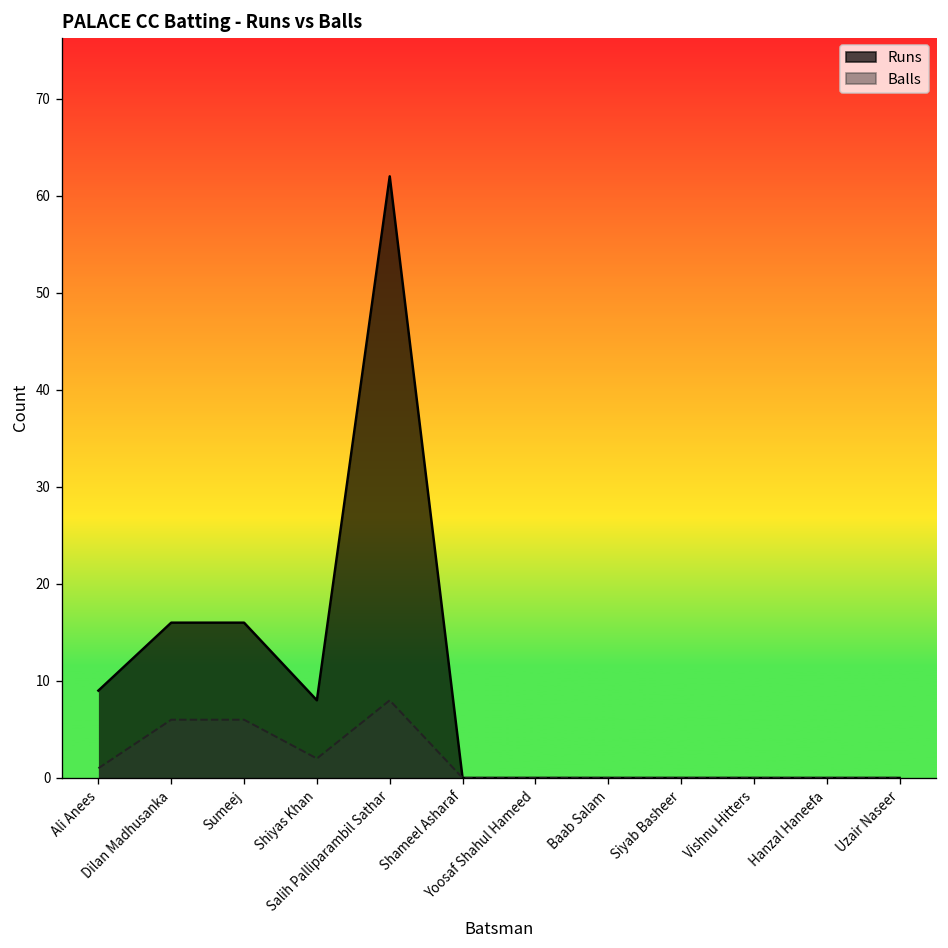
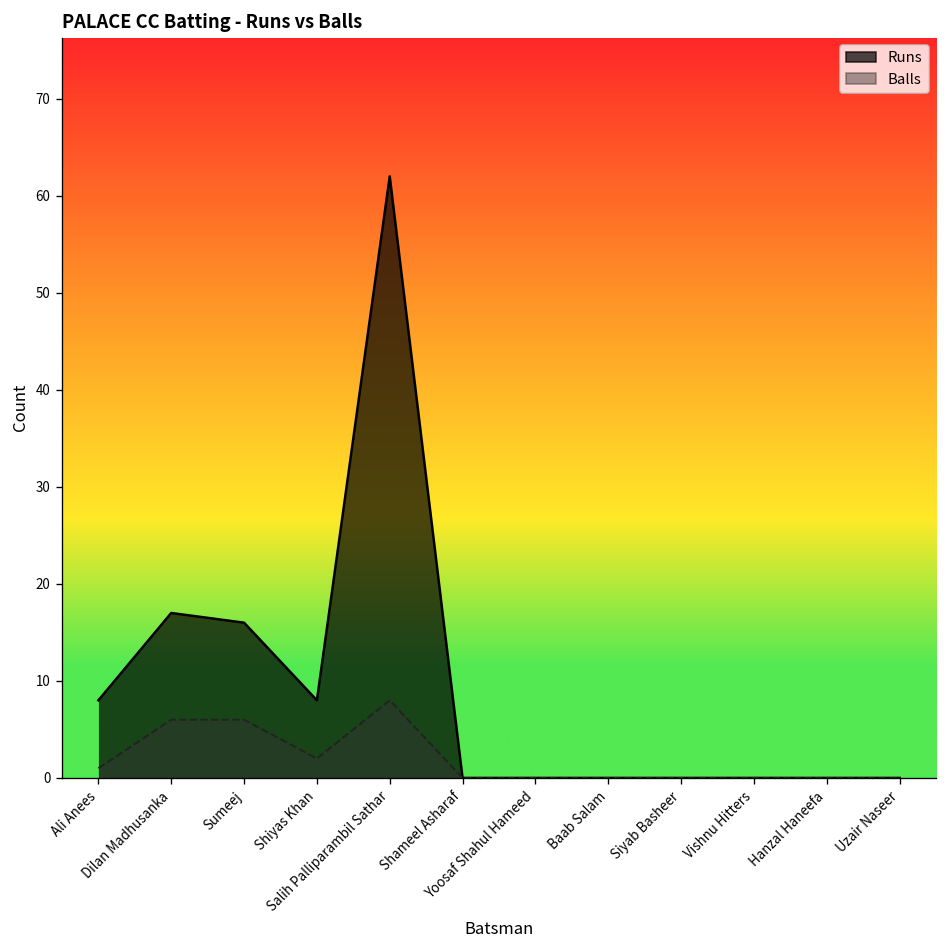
  {
    "Runs": {
-     "Ali Anees": 9,
-     "Dilan Madhusanka": 16,
+     "Ali Anees": 8,
+     "Dilan Madhusanka": 17,
      "Sumeej": 16,
      "Shiyas Khan": 8,
      "Salih Palliparambil Sathar": 62
    },
    "Balls": {
      "Ali Anees": 1,
      "Dilan Madhusanka": 6,
      "Sumeej": 6,
      "Shiyas Khan": 2,
      "Salih Palliparambil Sathar": 8
    }
  }
